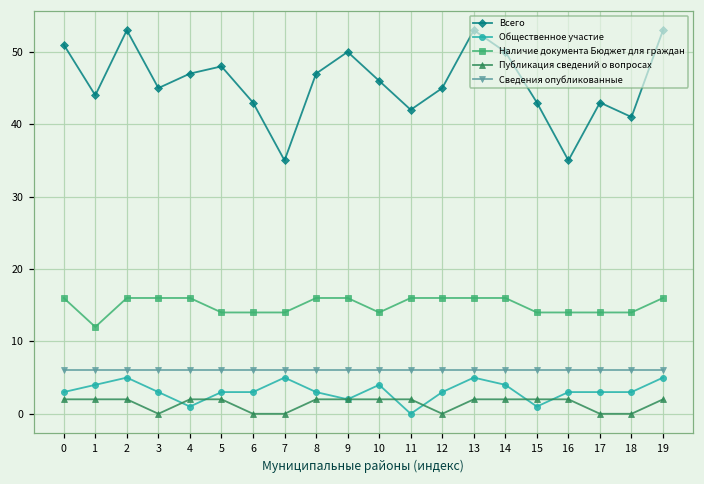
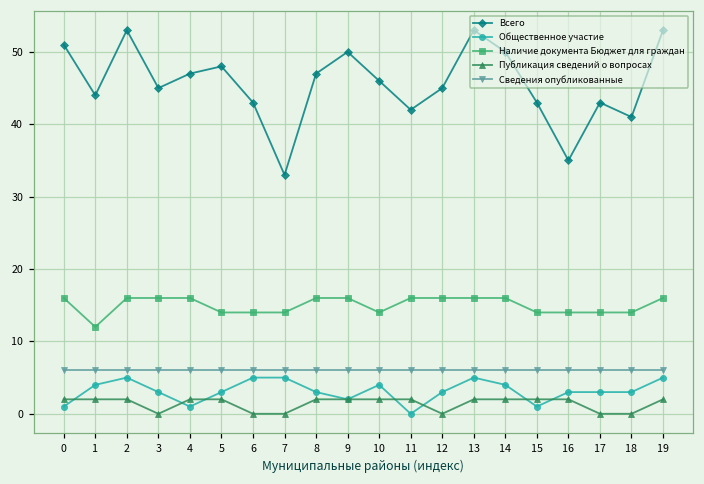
  {
    "Всего": {
      "0": 51,
      "1": 44,
      "2": 53,
      "3": 45,
      "4": 47,
      "5": 48,
      "6": 43,
-     "7": 35,
+     "7": 33,
      "8": 47,
      "9": 50,
      "10": 46,
      "11": 42,
      "12": 45,
      "15": 43,
      "16": 35,
      "17": 43,
      "18": 41
    },
    "Общественное участие": {
-     "0": 3,
+     "0": 1,
      "1": 4,
      "2": 5,
      "3": 3,
      "4": 1,
      "5": 3,
-     "6": 3,
+     "6": 5,
      "7": 5,
      "8": 3,
      "10": 4,
      "11": 0,
      "12": 3,
      "13": 5,
      "14": 4,
      "15": 1,
      "16": 3,
      "17": 3,
      "18": 3,
      "19": 5
    },
    "Сведения опубликованные": {
      "0": 6,
      "1": 6,
      "2": 6,
      "3": 6,
      "4": 6,
      "5": 6,
      "6": 6,
      "7": 6,
      "8": 6,
      "9": 6,
      "10": 6,
      "11": 6,
      "12": 6,
      "13": 6,
      "14": 6,
      "15": 6,
      "16": 6,
      "17": 6,
      "18": 6,
      "19": 6
    }
  }
